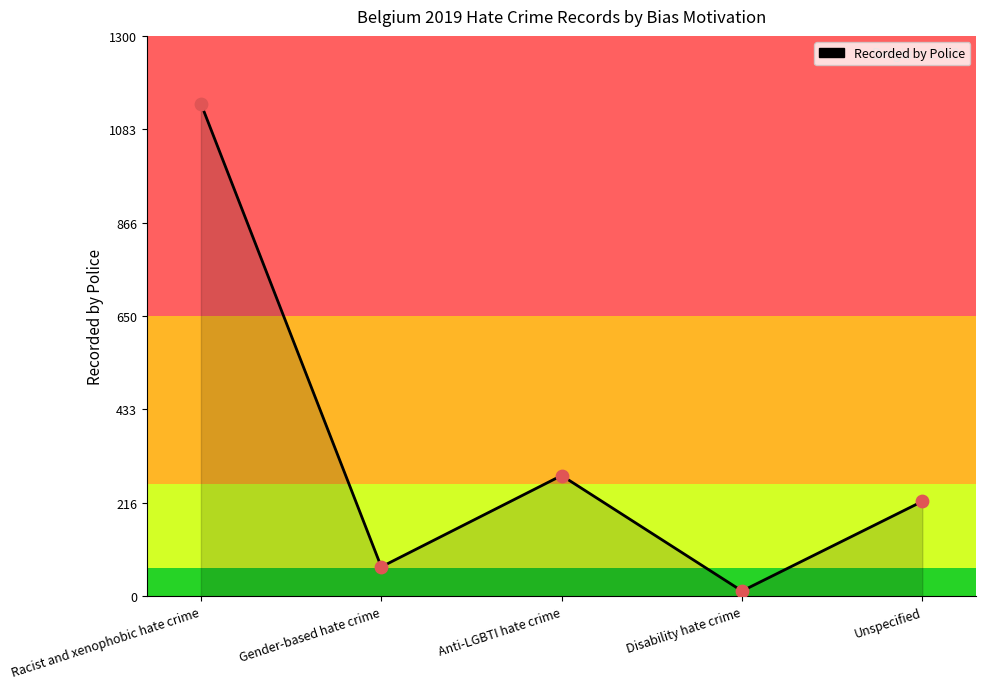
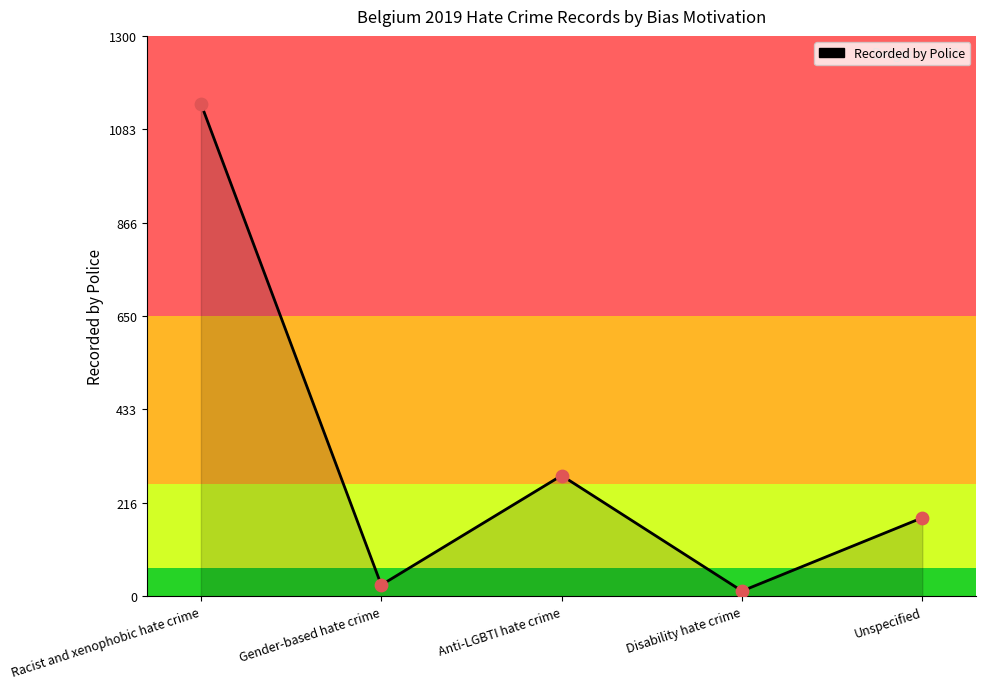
  {
    "Racist and xenophobic hate crime": 1140,
-   "Gender-based hate crime": 70,
+   "Gender-based hate crime": 30,
    "Anti-LGBTI hate crime": 280,
    "Disability hate crime": 10,
-   "Unspecified": 220
+   "Unspecified": 180
  }
